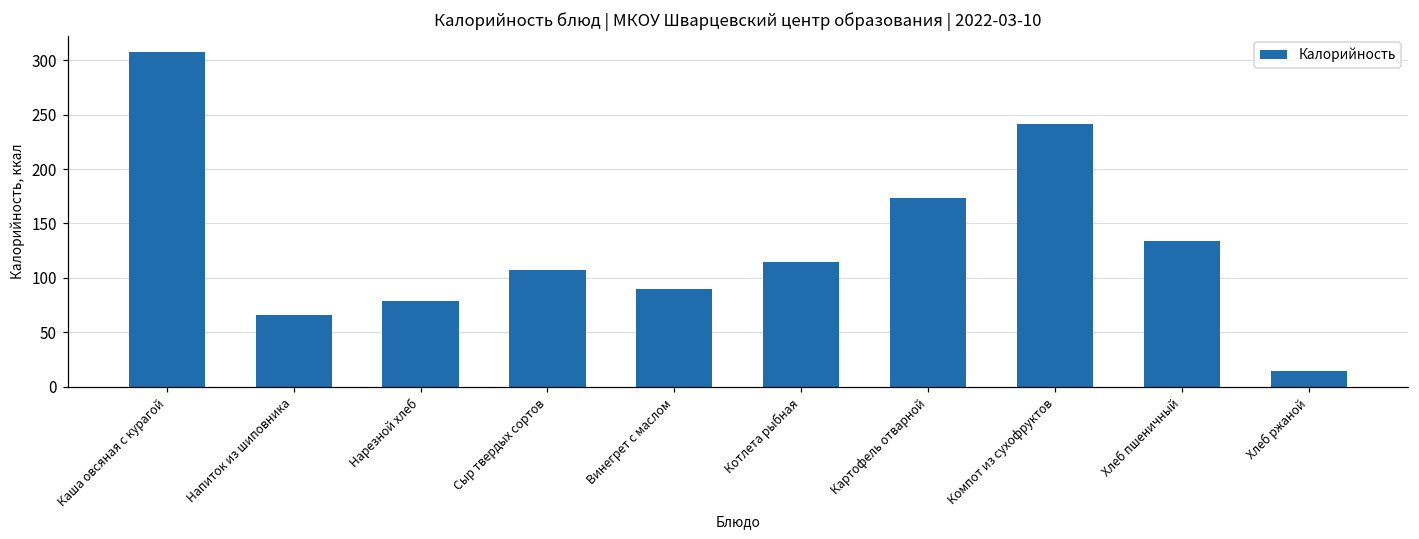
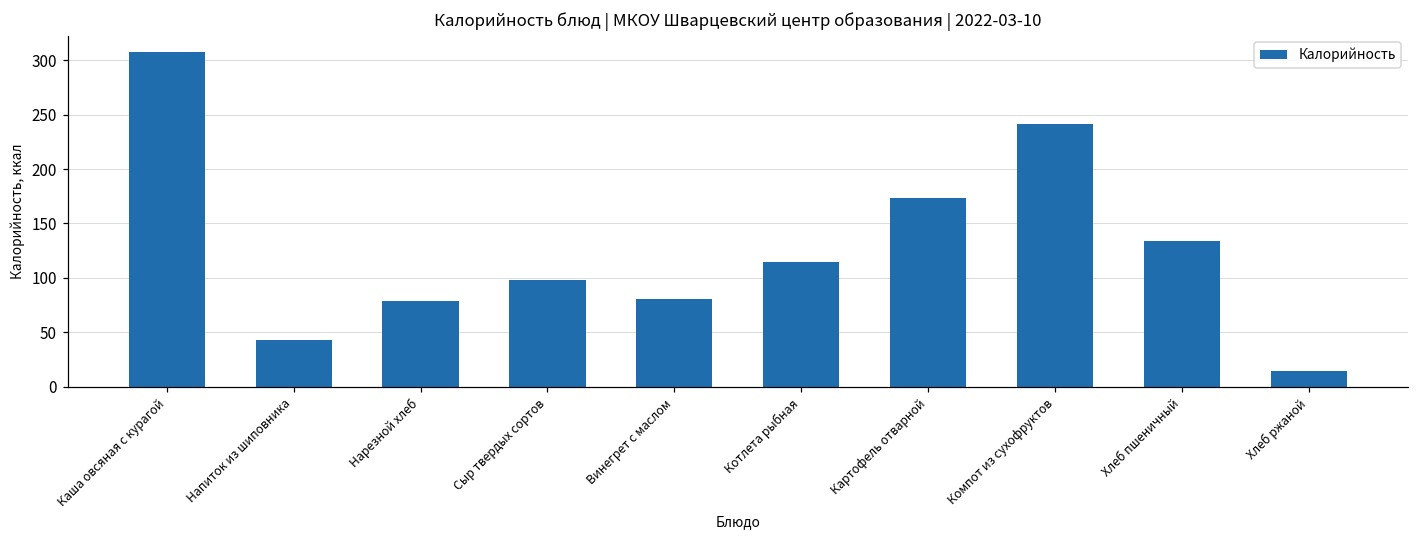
  {
    "Каша овсяная с курагой": 310,
-   "Напиток из шиповника": 70,
+   "Напиток из шиповника": 40,
    "Нарезной хлеб": 80,
-   "Сыр твердых сортов": 110,
-   "Винегрет с маслом": 90,
+   "Сыр твердых сортов": 100,
+   "Винегрет с маслом": 80,
    "Котлета рыбная": 110,
    "Картофель отварной": 170,
    "Компот из сухофруктов": 240,
    "Хлеб пшеничный": 130,
    "Хлеб ржаной": 10
  }
